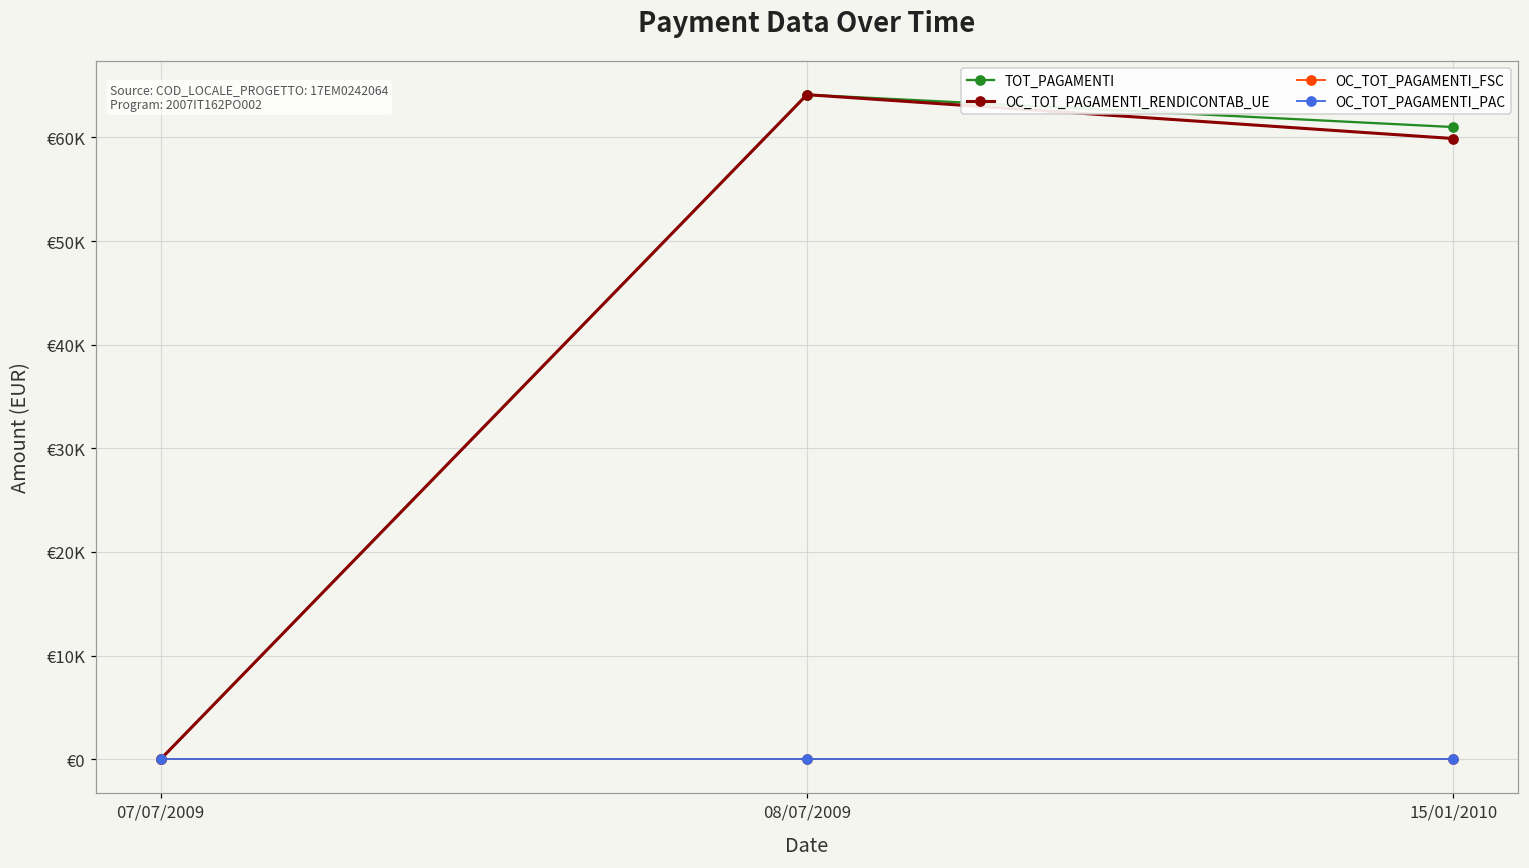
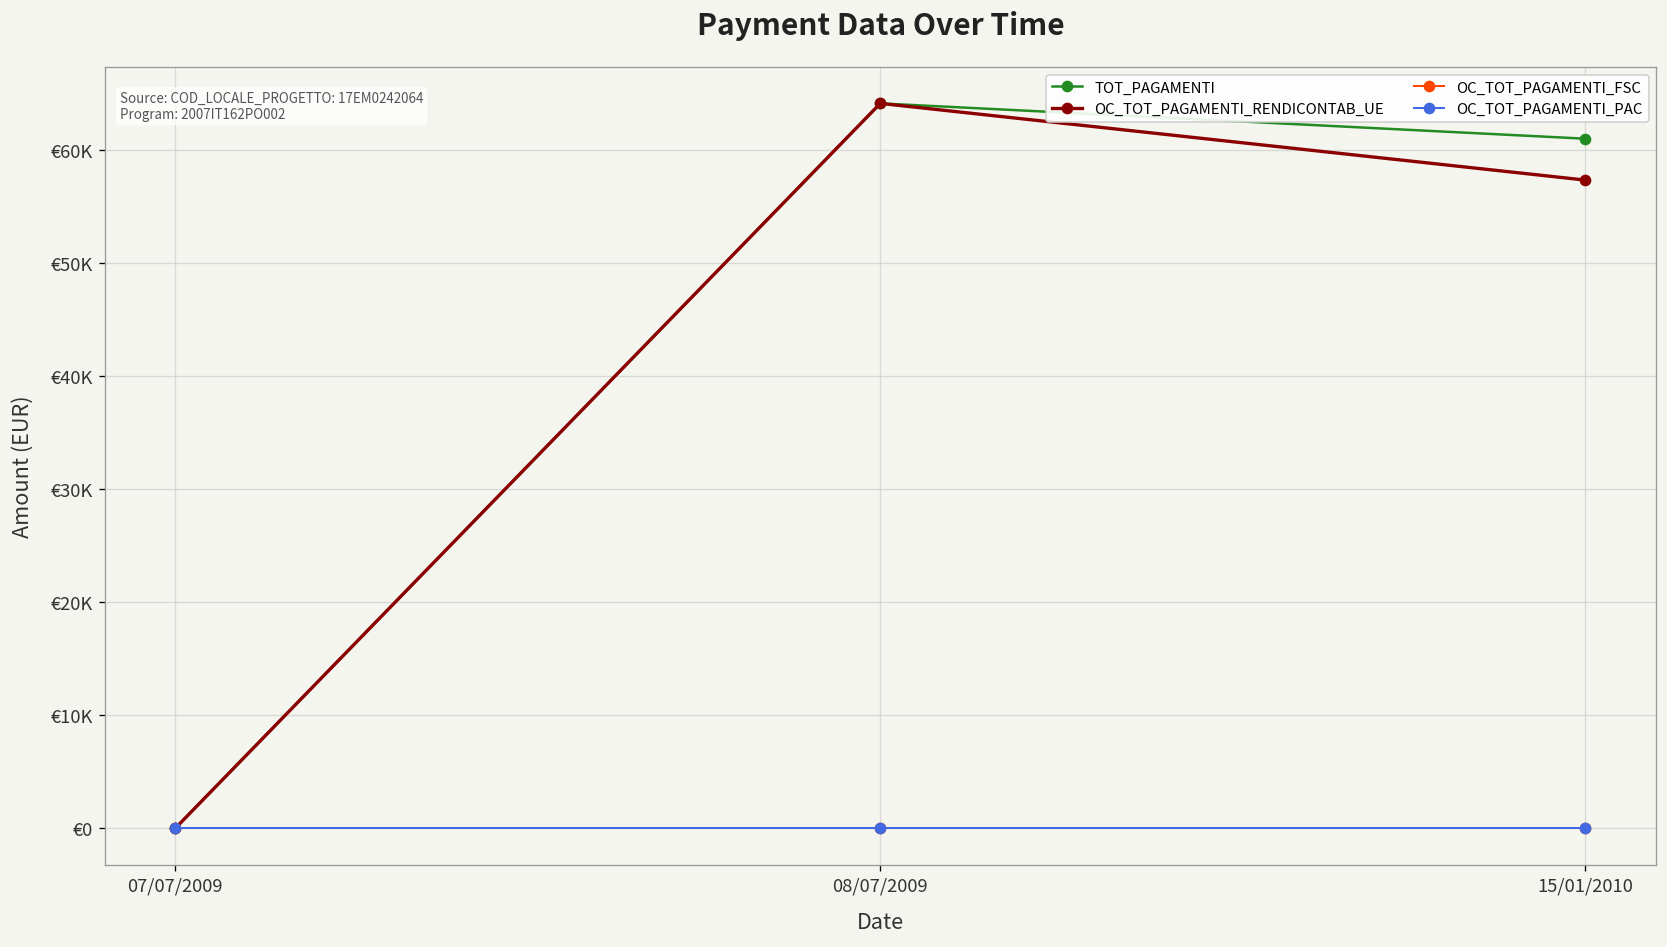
  {
    "TOT_PAGAMENTI": {
      "15/01/2010": "€61000"
    },
    "OC_TOT_PAGAMENTI_RENDICONTAB_UE": {
-     "15/01/2010": "€60000"
+     "15/01/2010": "€57000"
    },
    "OC_TOT_PAGAMENTI_PAC": {
      "08/07/2009": "€0",
      "15/01/2010": "€0"
    }
  }
